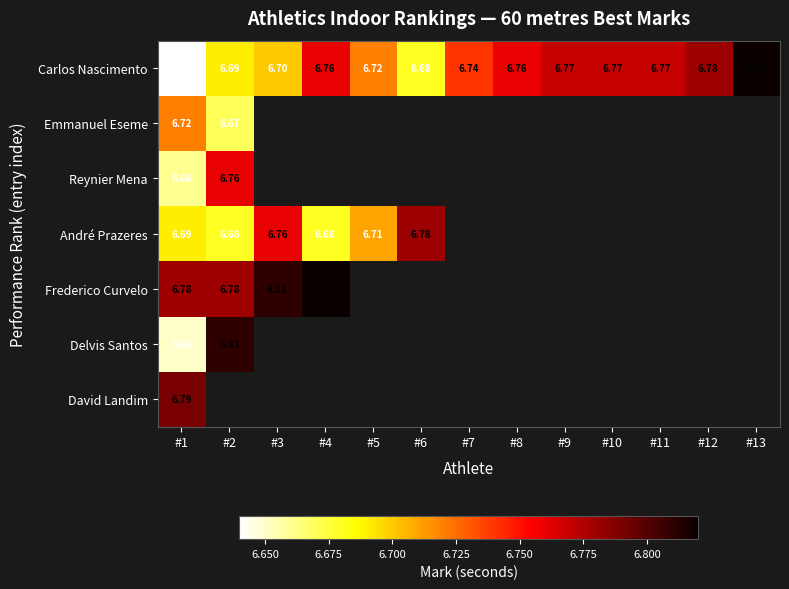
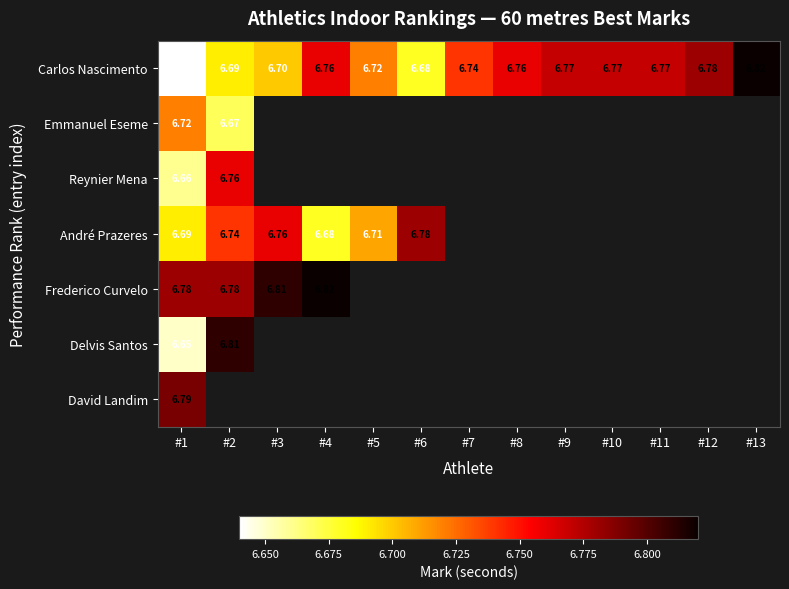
  {
    "Carlos Nascimento": {
      "#2": 6.69,
      "#3": 6.70,
      "#4": 6.76,
      "#5": 6.72,
      "#6": 6.68,
      "#7": 6.74,
      "#8": 6.76,
      "#9": 6.77,
      "#10": 6.77,
      "#11": 6.77,
      "#12": 6.78
    },
    "Emmanuel Eseme": {
      "#1": 6.72,
      "#2": 6.67
    },
    "Reynier Mena": {
      "#1": 6.66,
      "#2": 6.76
    },
    "André Prazeres": {
      "#1": 6.69,
-     "#2": 6.68,
+     "#2": 6.74,
      "#3": 6.76,
      "#4": 6.68,
      "#5": 6.71,
      "#6": 6.78
    },
    "Frederico Curvelo": {
      "#1": 6.78,
      "#2": 6.78
    },
    "Delvis Santos": {
      "#1": 6.65
    },
    "David Landim": {
      "#1": 6.79
    }
  }
